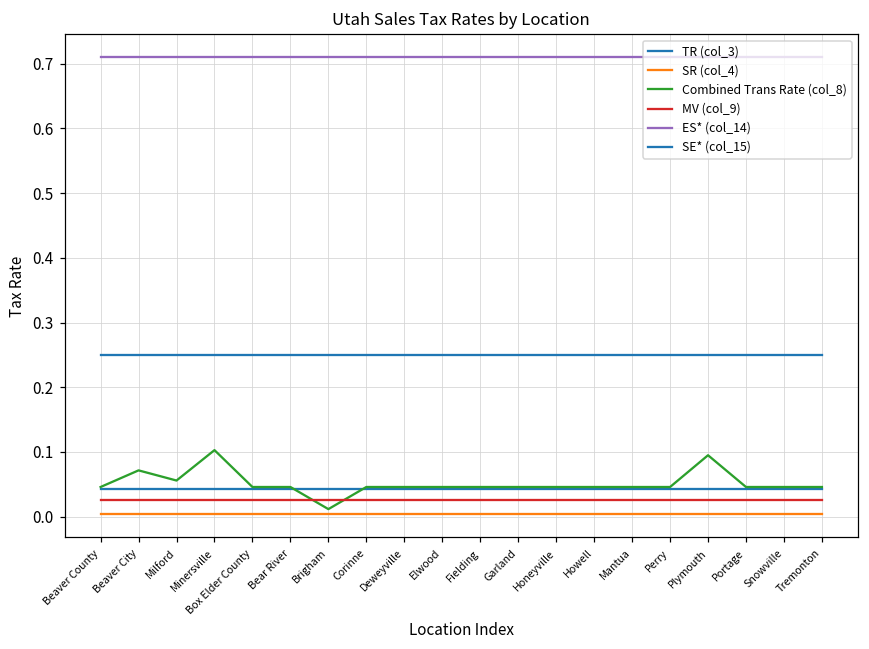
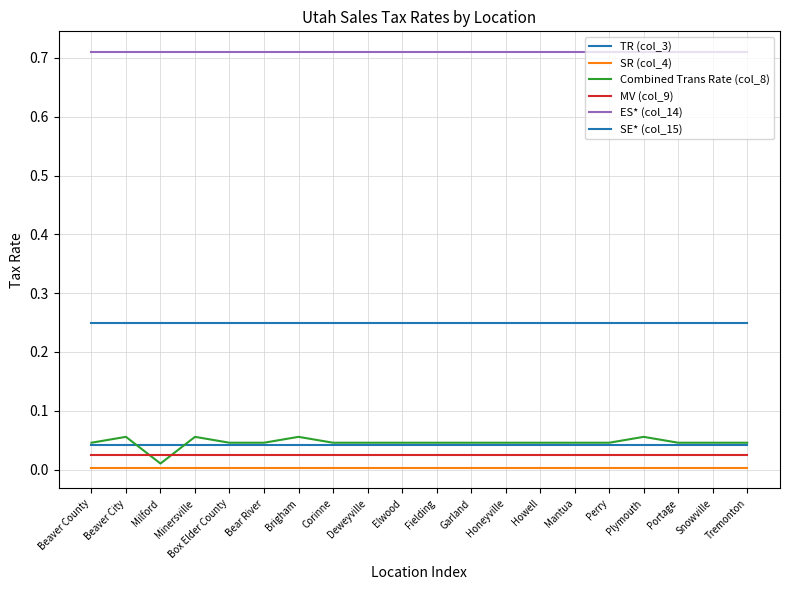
  {
    "SR (col_4)": {
      "Beaver County": 0.00,
      "Beaver City": 0.00,
      "Milford": 0.00,
      "Minersville": 0.00,
      "Box Elder County": 0.00,
      "Bear River": 0.00,
      "Brigham": 0.00,
      "Corinne": 0.00,
      "Deweyville": 0.00,
      "Elwood": 0.00,
      "Fielding": 0.00,
      "Garland": 0.00,
      "Honeyville": 0.00,
      "Howell": 0.00,
      "Mantua": 0.00,
      "Perry": 0.00,
      "Plymouth": 0.00,
      "Portage": 0.00,
      "Snowville": 0.00,
      "Tremonton": 0.00
    },
    "Combined Trans Rate (col_8)": {
-     "Beaver City": 0.07,
-     "Milford": 0.06,
-     "Minersville": 0.10,
-     "Brigham": 0.01,
-     "Plymouth": 0.09
+     "Beaver City": 0.06,
+     "Milford": 0.01,
+     "Minersville": 0.06,
+     "Brigham": 0.06,
+     "Plymouth": 0.06
    },
    "MV (col_9)": {
      "Beaver County": 0.03,
      "Beaver City": 0.03,
      "Milford": 0.03,
      "Minersville": 0.03,
      "Box Elder County": 0.03,
      "Bear River": 0.03,
      "Brigham": 0.03,
      "Corinne": 0.03,
      "Deweyville": 0.03,
      "Elwood": 0.03,
      "Fielding": 0.03,
      "Garland": 0.03,
      "Honeyville": 0.03,
      "Howell": 0.03,
      "Mantua": 0.03,
      "Perry": 0.03,
      "Plymouth": 0.03,
      "Portage": 0.03,
      "Snowville": 0.03,
      "Tremonton": 0.03
    },
    "ES* (col_14)": {
      "Beaver County": 0.71,
      "Beaver City": 0.71,
      "Milford": 0.71,
      "Minersville": 0.71,
      "Box Elder County": 0.71,
      "Bear River": 0.71,
      "Brigham": 0.71,
      "Corinne": 0.71,
      "Deweyville": 0.71,
      "Elwood": 0.71,
      "Fielding": 0.71,
      "Garland": 0.71,
      "Honeyville": 0.71,
      "Howell": 0.71,
      "Mantua": 0.71
    }
  }
